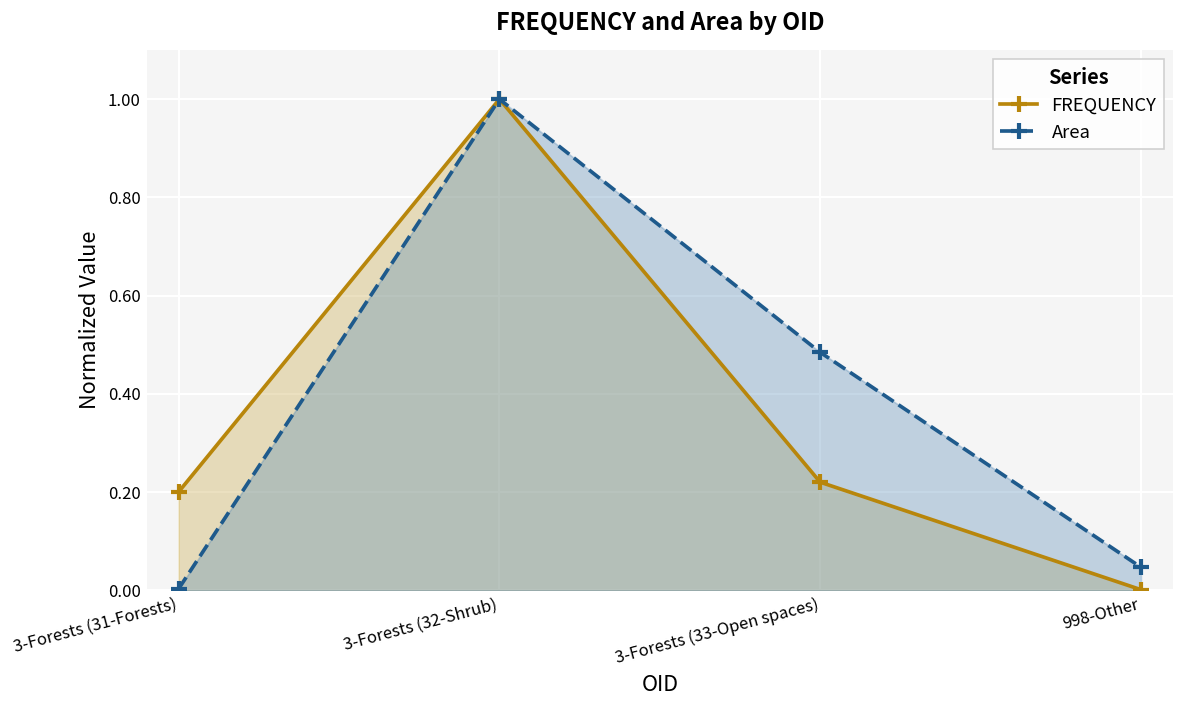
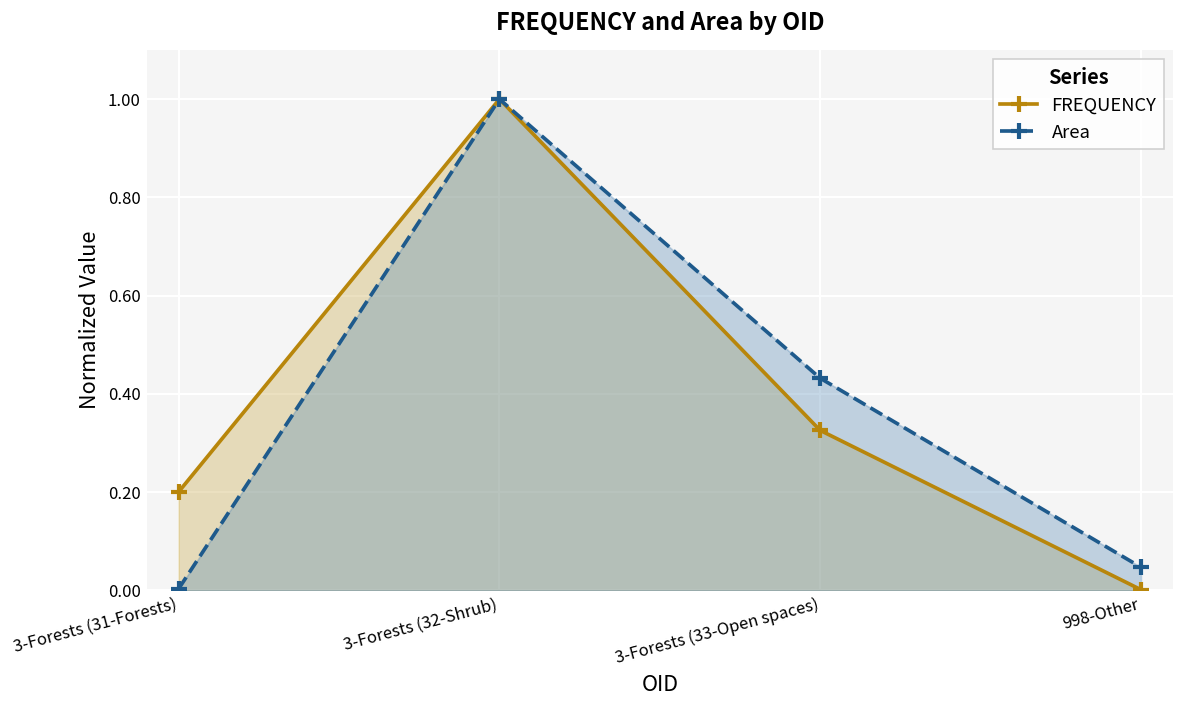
  {
    "FREQUENCY": {
      "3-Forests (31-Forests)": 0.20,
-     "3-Forests (33-Open spaces)": 0.22,
+     "3-Forests (33-Open spaces)": 0.33,
      "998-Other": 0.00
    },
    "Area": {
      "3-Forests (31-Forests)": 0.00,
-     "3-Forests (33-Open spaces)": 0.48,
+     "3-Forests (33-Open spaces)": 0.43,
      "998-Other": 0.05
    }
  }
